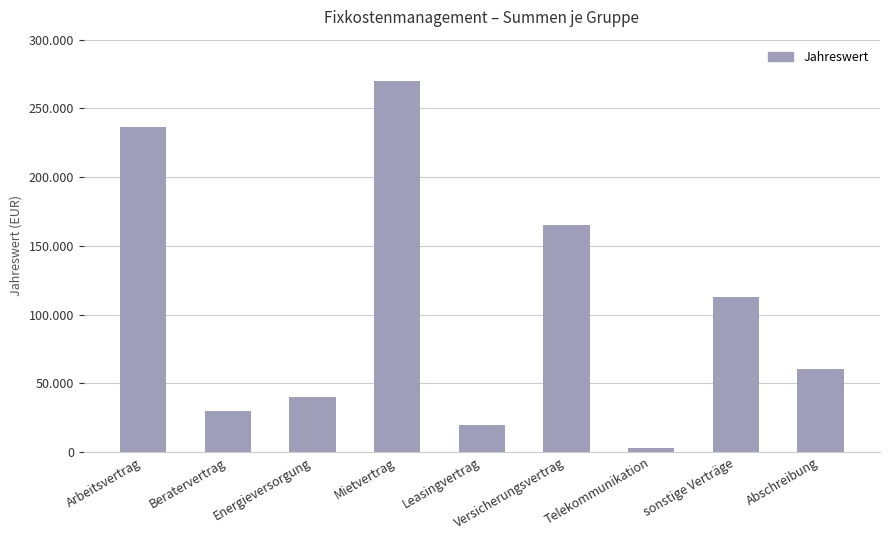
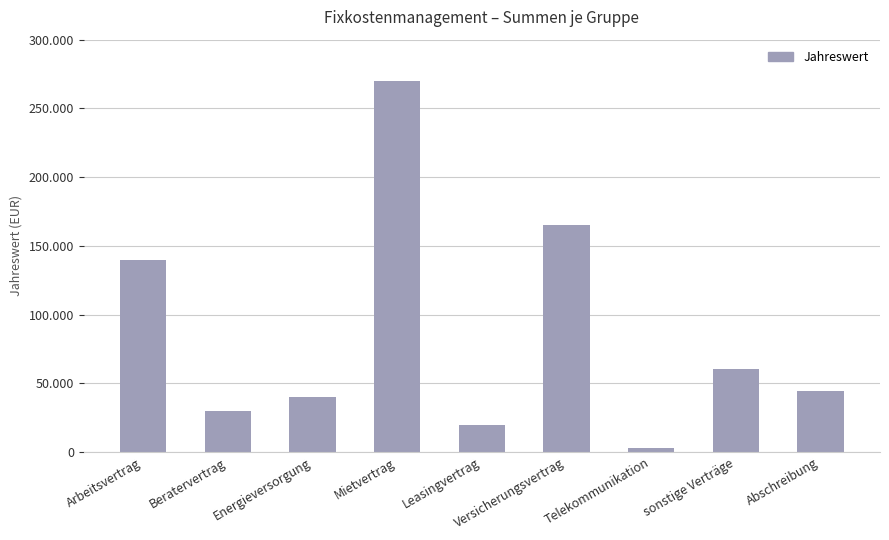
  {
-   "Arbeitsvertrag": 236,
+   "Arbeitsvertrag": 140,
    "Beratervertrag": 30,
    "Energieversorgung": 40,
    "Mietvertrag": 270,
    "Leasingvertrag": 20,
    "Versicherungsvertrag": 165,
    "Telekommunikation": 3,
-   "sonstige Verträge": 113,
-   "Abschreibung": 60
+   "sonstige Verträge": 60,
+   "Abschreibung": 44
  }
